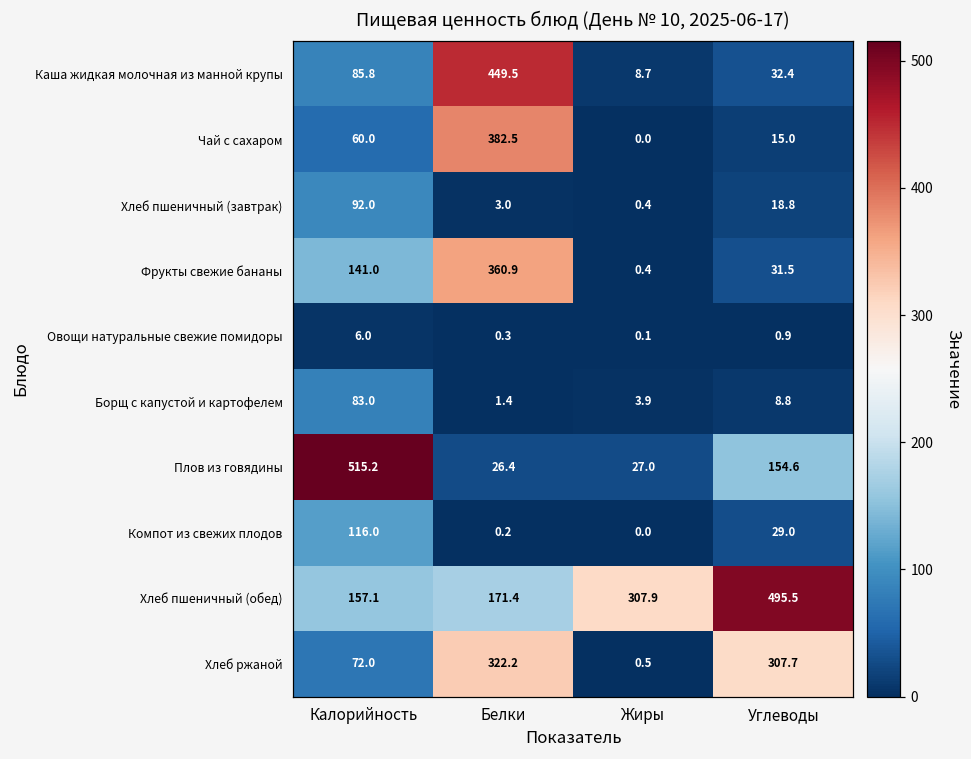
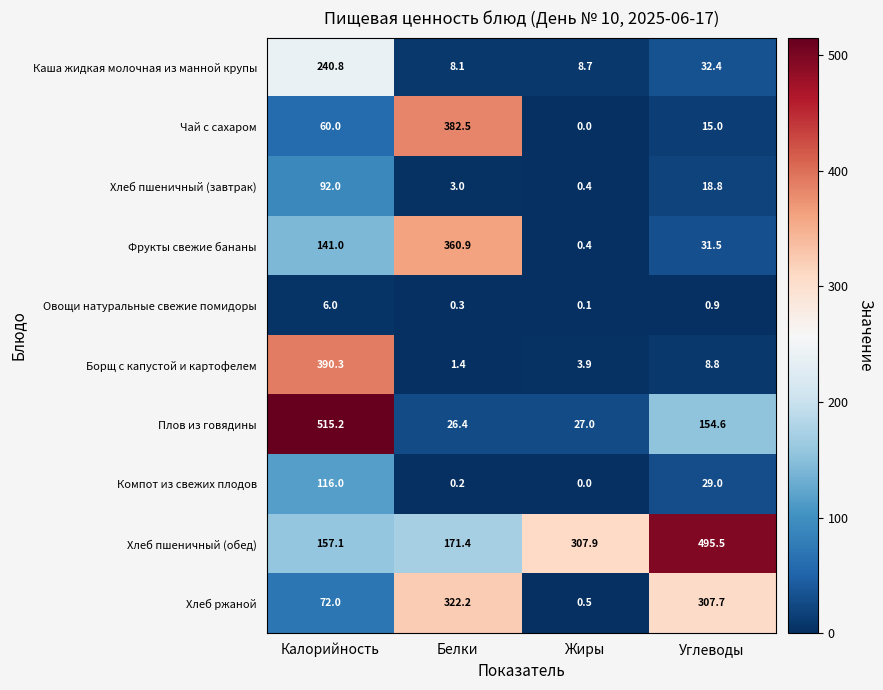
  {
    "Каша жидкая молочная из манной крупы": {
-     "Калорийность": 85.8,
-     "Белки": 449.5,
+     "Калорийность": 240.8,
+     "Белки": 8.1,
      "Жиры": 8.7,
      "Углеводы": 32.4
    },
    "Чай с сахаром": {
      "Калорийность": 60.0,
      "Белки": 382.5,
      "Жиры": 0.0,
      "Углеводы": 15.0
    },
    "Хлеб пшеничный (завтрак)": {
      "Калорийность": 92.0,
      "Белки": 3.0,
      "Жиры": 0.4,
      "Углеводы": 18.8
    },
    "Фрукты свежие бананы": {
      "Калорийность": 141.0,
      "Белки": 360.9,
      "Жиры": 0.4,
      "Углеводы": 31.5
    },
    "Овощи натуральные свежие помидоры": {
      "Калорийность": 6.0,
      "Белки": 0.3,
      "Жиры": 0.1,
      "Углеводы": 0.9
    },
    "Борщ с капустой и картофелем": {
-     "Калорийность": 83.0,
+     "Калорийность": 390.3,
      "Белки": 1.4,
      "Жиры": 3.9,
      "Углеводы": 8.8
    },
    "Плов из говядины": {
      "Калорийность": 515.2,
      "Белки": 26.4,
      "Жиры": 27.0,
      "Углеводы": 154.6
    },
    "Компот из свежих плодов": {
      "Калорийность": 116.0,
      "Белки": 0.2,
      "Жиры": 0.0,
      "Углеводы": 29.0
    },
    "Хлеб пшеничный (обед)": {
      "Калорийность": 157.1,
      "Белки": 171.4,
      "Жиры": 307.9,
      "Углеводы": 495.5
    },
    "Хлеб ржаной": {
      "Калорийность": 72.0,
      "Белки": 322.2,
      "Жиры": 0.5,
      "Углеводы": 307.7
    }
  }
